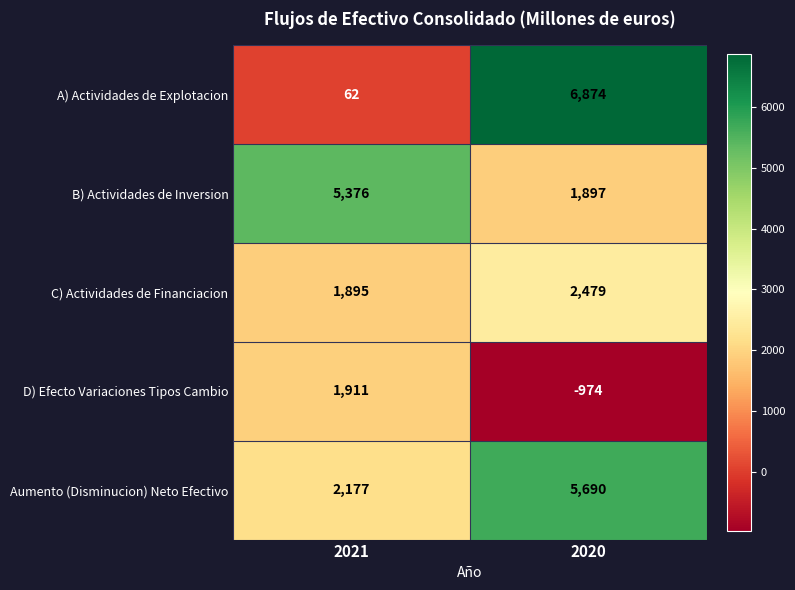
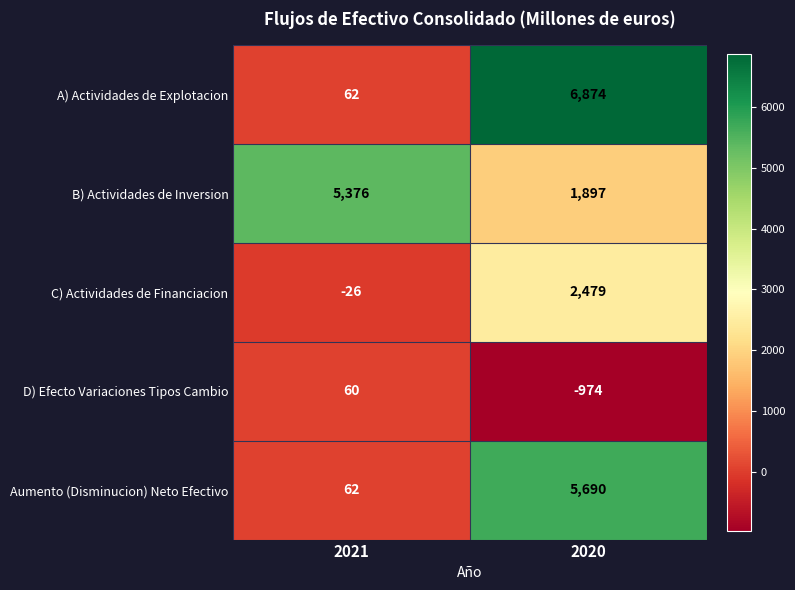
  {
    "A) Actividades de Explotacion": {
      "2021": "62",
      "2020": "6,874"
    },
    "B) Actividades de Inversion": {
      "2021": "5,376",
      "2020": "1,897"
    },
    "C) Actividades de Financiacion": {
-     "2021": "1,895",
+     "2021": "-26",
      "2020": "2,479"
    },
    "D) Efecto Variaciones Tipos Cambio": {
-     "2021": "1,911",
+     "2021": "60",
      "2020": "-974"
    },
    "Aumento (Disminucion) Neto Efectivo": {
-     "2021": "2,177",
+     "2021": "62",
      "2020": "5,690"
    }
  }
